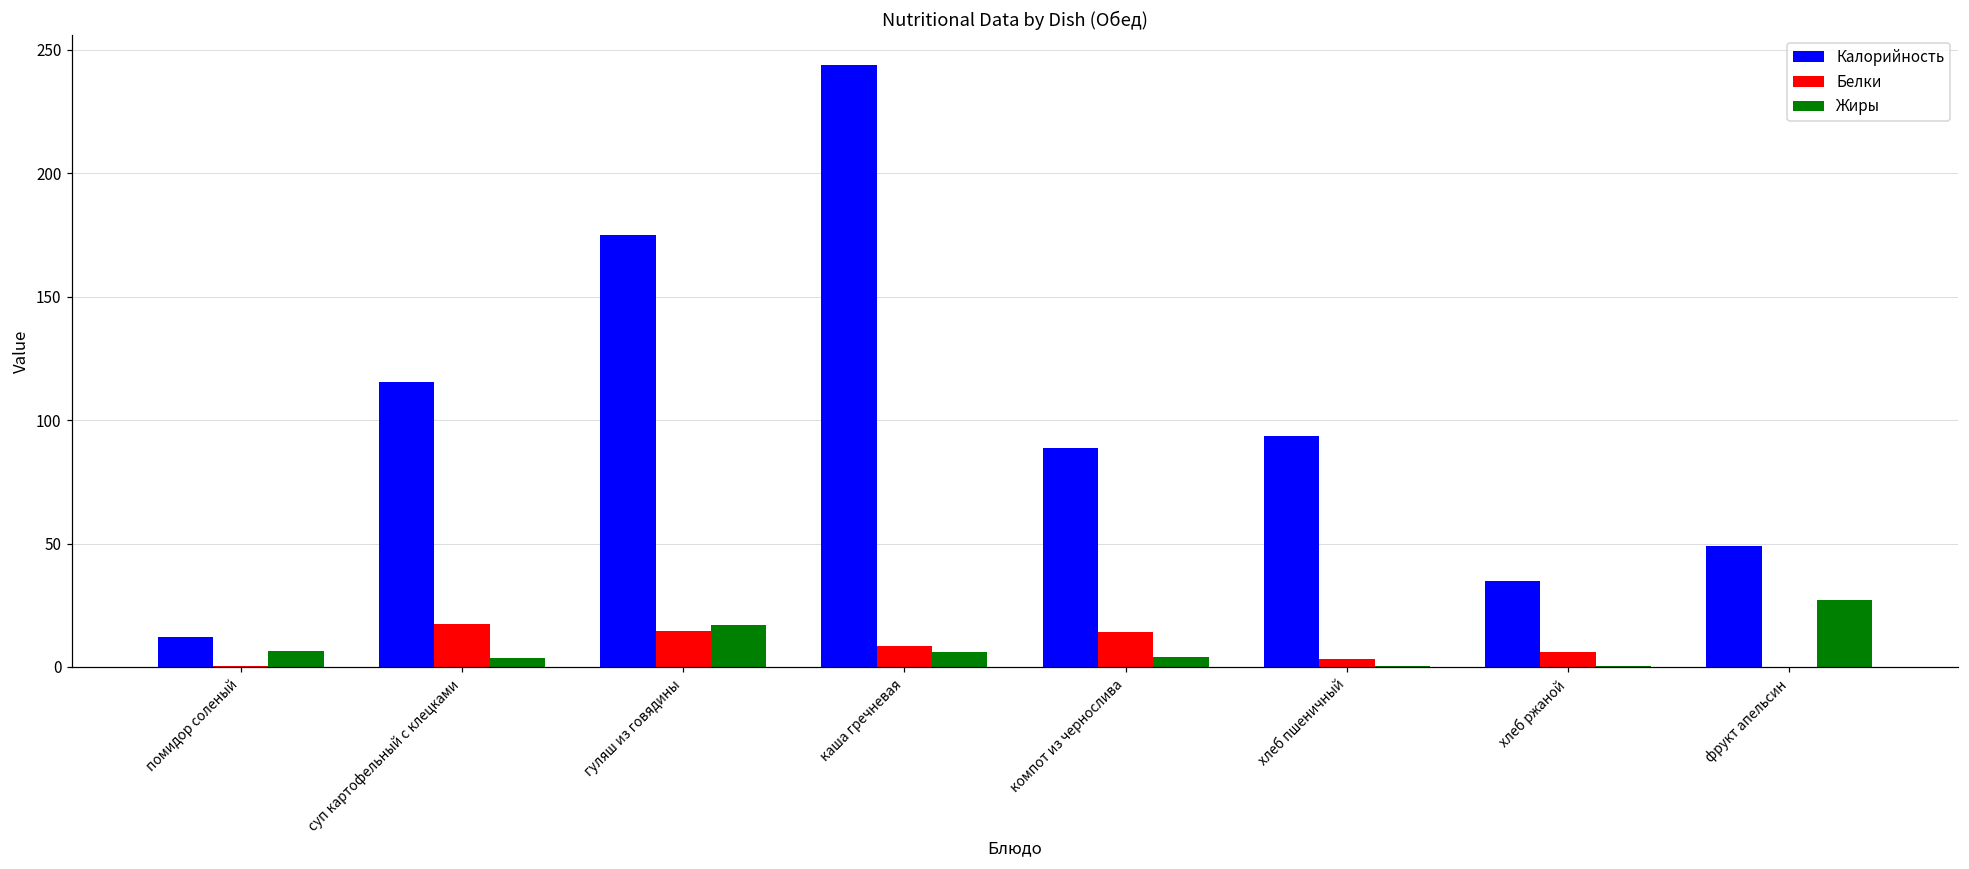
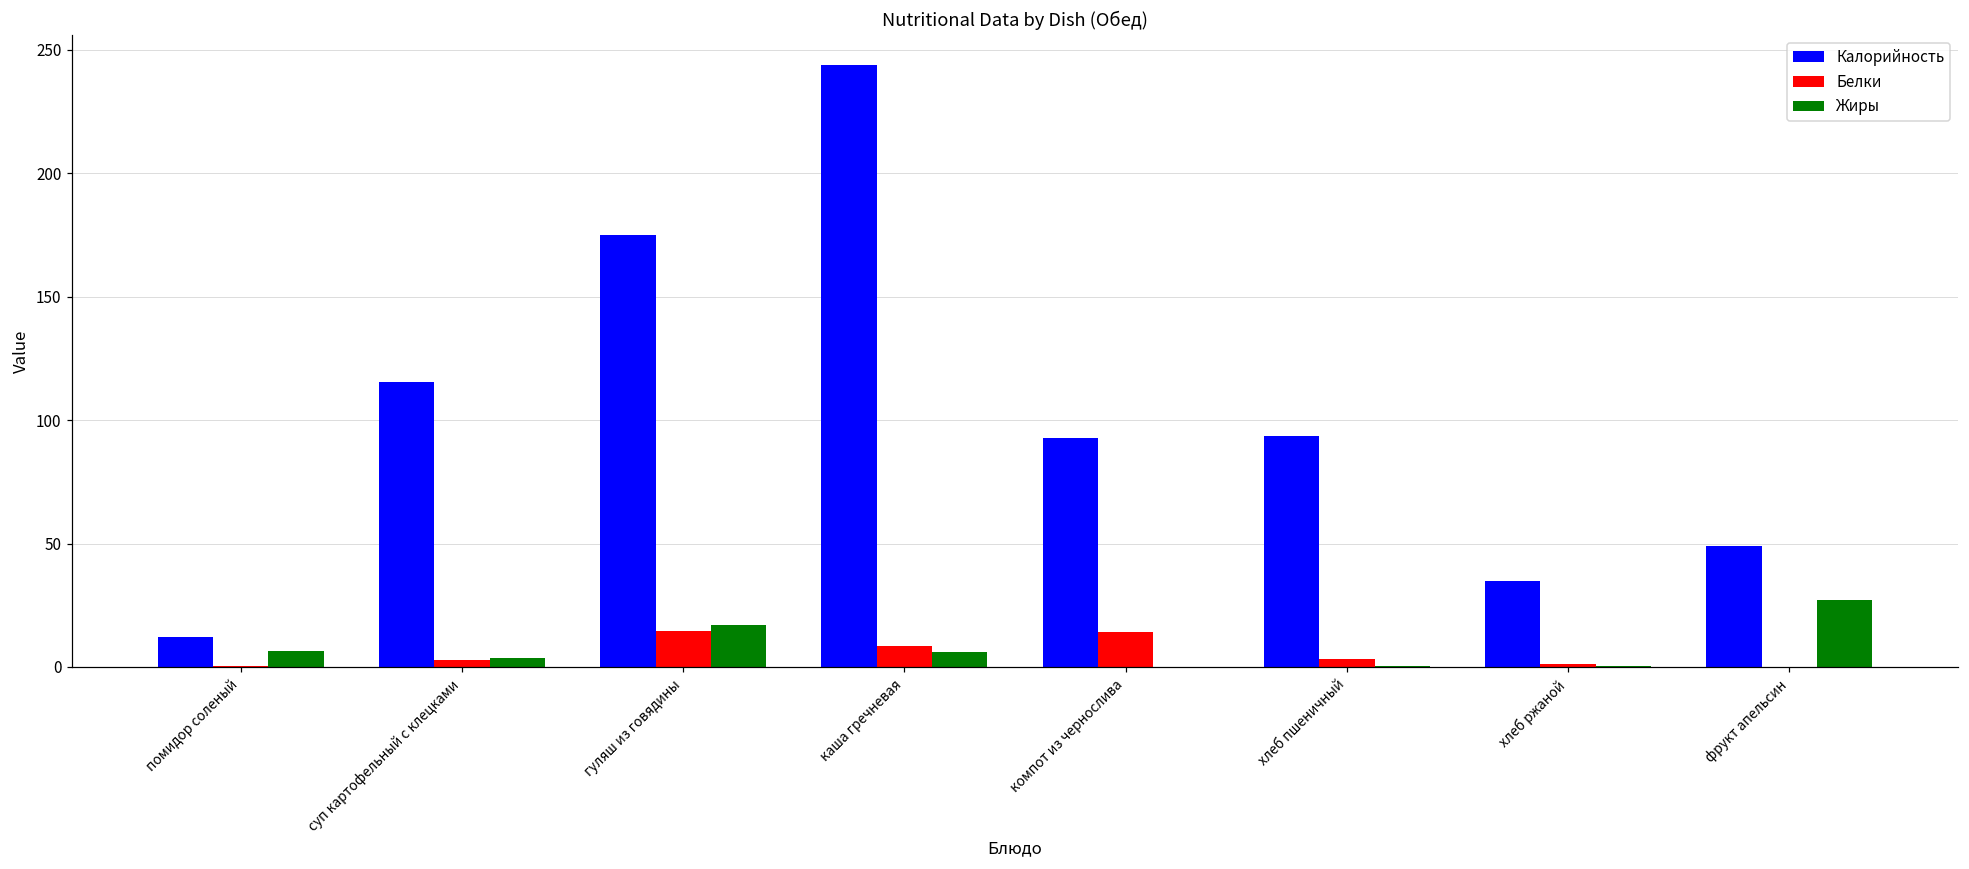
  {
    "Калорийность": {
      "помидор соленый": 12,
      "суп картофельный с клецками": 115,
      "гуляш из говядины": 175,
      "каша гречневая": 244,
-     "компот из чернослива": 89,
+     "компот из чернослива": 93,
      "хлеб пшеничный": 94,
      "хлеб ржаной": 35,
      "фрукт апельсин": 49
    },
    "Белки": {
-     "суп картофельный с клецками": 17,
+     "суп картофельный с клецками": 3,
      "гуляш из говядины": 15,
      "каша гречневая": 9,
      "компот из чернослива": 14,
      "хлеб пшеничный": 3,
-     "хлеб ржаной": 6,
+     "хлеб ржаной": 1,
      "фрукт апельсин": 0
    },
    "Жиры": {
      "помидор соленый": 6,
      "суп картофельный с клецками": 4,
      "гуляш из говядины": 17,
      "каша гречневая": 6,
-     "компот из чернослива": 4,
+     "компот из чернослива": 0,
      "фрукт апельсин": 27
    }
  }
